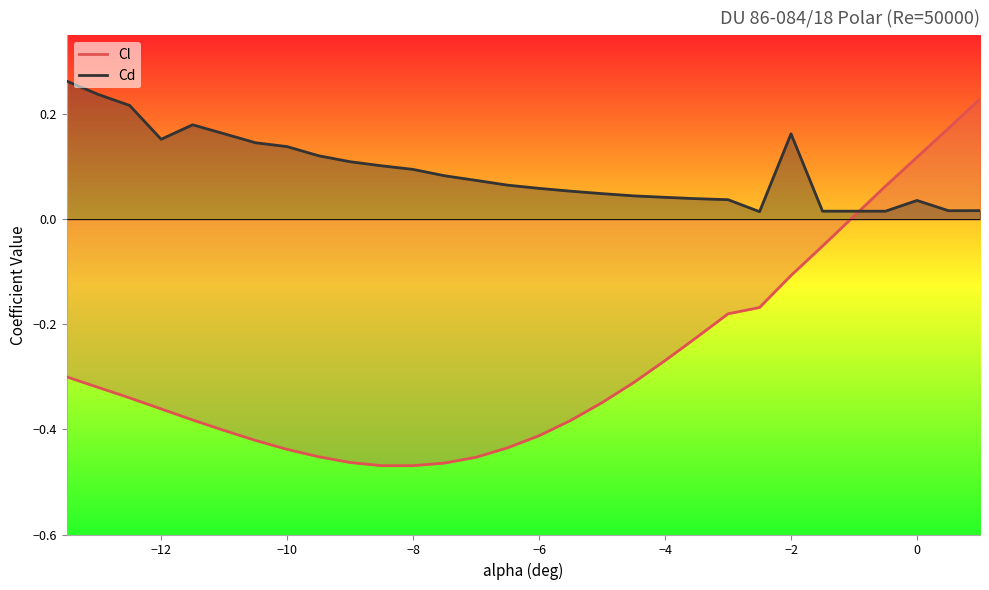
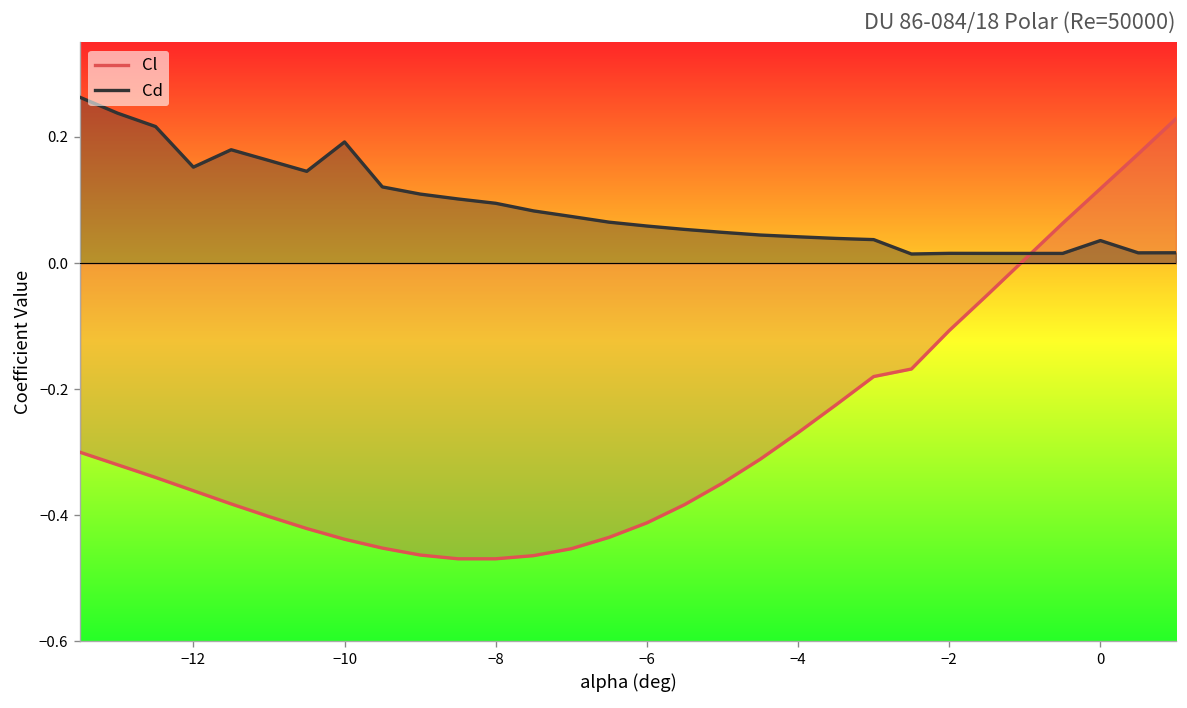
  {
    "Cd": {
      "−12": 0.15,
-     "−10": 0.14,
+     "−10": 0.19,
      "−8": 0.09,
      "−6": 0.06,
      "−4": 0.04,
-     "−2": 0.16,
+     "−2": 0.02,
      "0": 0.04
    }
  }
